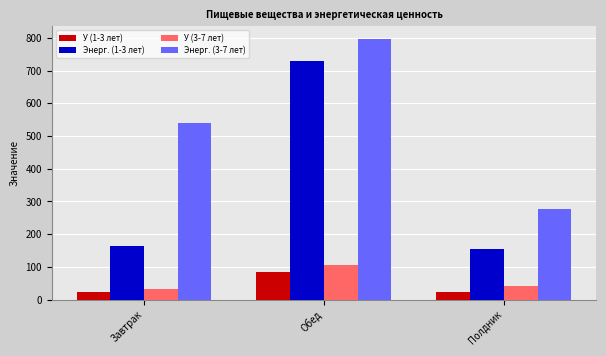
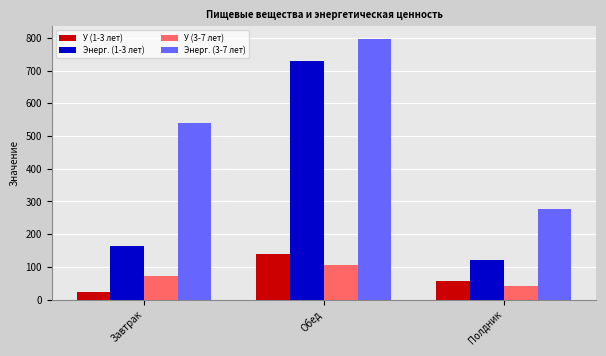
  {
    "У (1-3 лет)": {
      "Завтрак": 20,
-     "Обед": 80,
-     "Полдник": 20
+     "Обед": 140,
+     "Полдник": 60
    },
    "Энерг. (1-3 лет)": {
      "Завтрак": 160,
      "Обед": 730,
-     "Полдник": 150
+     "Полдник": 120
    },
    "У (3-7 лет)": {
-     "Завтрак": 30,
+     "Завтрак": 70,
      "Обед": 100,
      "Полдник": 40
    },
    "Энерг. (3-7 лет)": {
      "Завтрак": 540,
      "Обед": 800,
      "Полдник": 280
    }
  }
